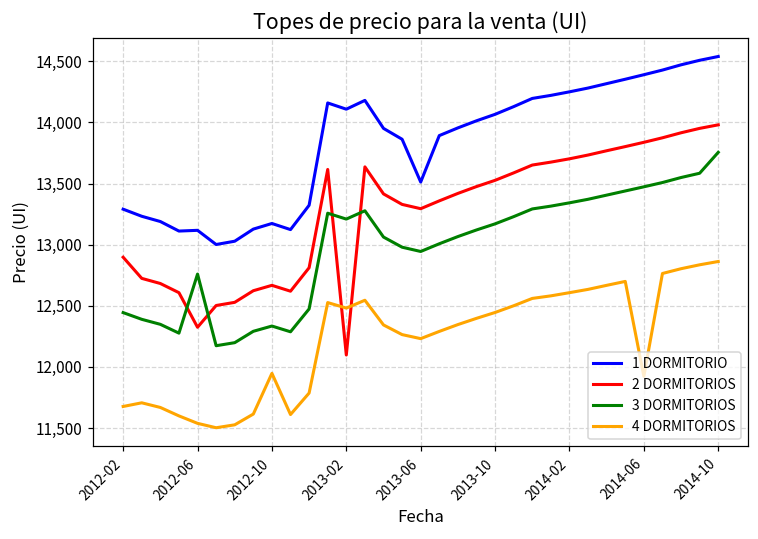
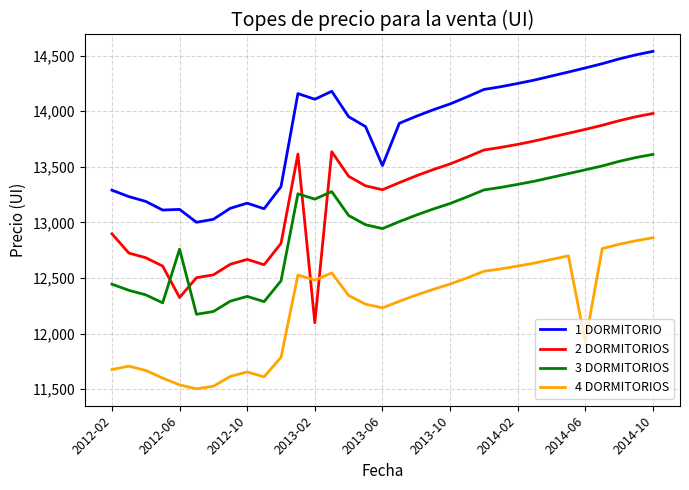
  {
    "1 DORMITORIO": {
      "2012-02": "13,290",
      "2012-06": "13,120",
      "2012-10": "13,170",
      "2013-02": "14,110",
      "2013-06": "13,510",
      "2013-10": "14,070",
      "2014-02": "14,250",
      "2014-06": "14,390",
      "2014-10": "14,540"
    },
    "2 DORMITORIOS": {
      "2012-02": "12,900",
      "2012-06": "12,320",
      "2012-10": "12,670",
      "2013-02": "12,100",
      "2013-06": "13,290",
      "2013-10": "13,530",
      "2014-02": "13,700",
      "2014-06": "13,840",
      "2014-10": "13,980"
    },
    "3 DORMITORIOS": {
      "2012-02": "12,440",
      "2012-06": "12,760",
      "2012-10": "12,330",
      "2013-02": "13,210",
      "2013-06": "12,940",
      "2013-10": "13,170",
      "2014-02": "13,340",
      "2014-06": "13,470",
-     "2014-10": "13,760"
+     "2014-10": "13,610"
    },
    "4 DORMITORIOS": {
      "2012-02": "11,680",
      "2012-06": "11,540",
-     "2012-10": "11,950",
+     "2012-10": "11,650",
      "2013-02": "12,480",
      "2013-06": "12,230",
      "2013-10": "12,450",
      "2014-02": "12,610",
      "2014-10": "12,860"
    }
  }
